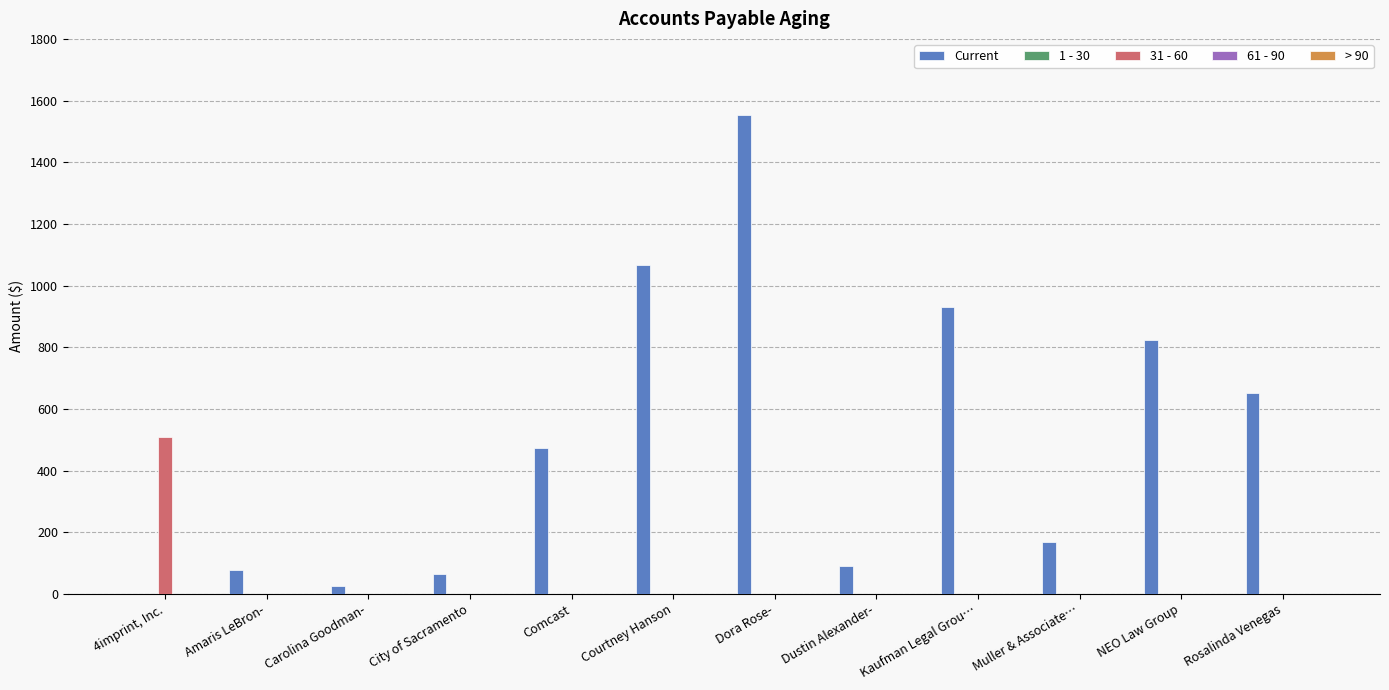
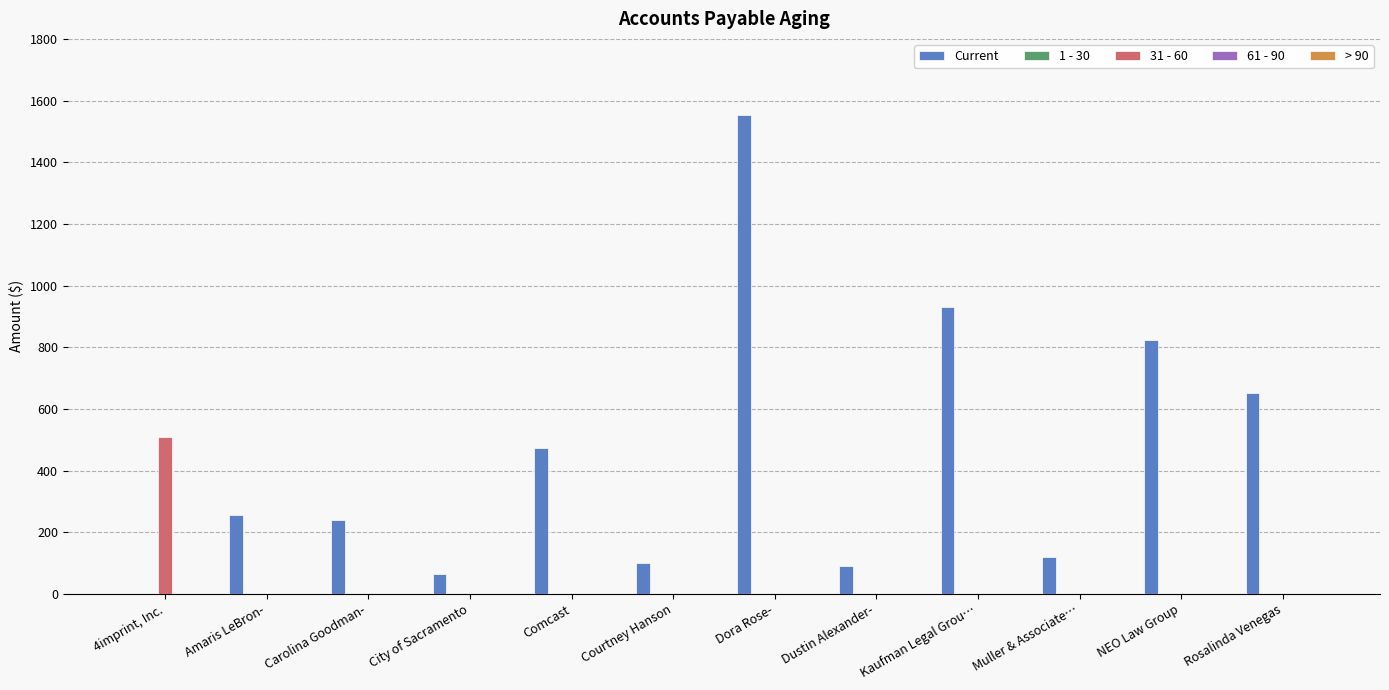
  {
    "Current": {
      "4imprint, Inc.": 0,
-     "Amaris LeBron-": 80,
-     "Carolina Goodman-": 30,
+     "Amaris LeBron-": 260,
+     "Carolina Goodman-": 240,
      "City of Sacramento": 70,
      "Comcast": 470,
-     "Courtney Hanson": 1070,
+     "Courtney Hanson": 100,
      "Dora Rose-": 1550,
      "Dustin Alexander-": 90,
      "Kaufman Legal Grou…": 930,
-     "Muller & Associate…": 170,
+     "Muller & Associate…": 120,
      "NEO Law Group": 820,
      "Rosalinda Venegas": 650
    },
    "1 - 30": {
      "4imprint, Inc.": 0,
      "Amaris LeBron-": 0,
      "Carolina Goodman-": 0,
      "City of Sacramento": 0,
      "Comcast": 0,
      "Courtney Hanson": 0,
      "Dora Rose-": 0,
      "Dustin Alexander-": 0,
      "Kaufman Legal Grou…": 0,
      "Muller & Associate…": 0,
      "NEO Law Group": 0,
      "Rosalinda Venegas": 0
    },
    "61 - 90": {
      "4imprint, Inc.": 0,
      "Amaris LeBron-": 0,
      "Carolina Goodman-": 0,
      "City of Sacramento": 0,
      "Comcast": 0,
      "Courtney Hanson": 0,
      "Dora Rose-": 0,
      "Dustin Alexander-": 0,
      "Kaufman Legal Grou…": 0,
      "Muller & Associate…": 0,
      "NEO Law Group": 0,
      "Rosalinda Venegas": 0
    }
  }
